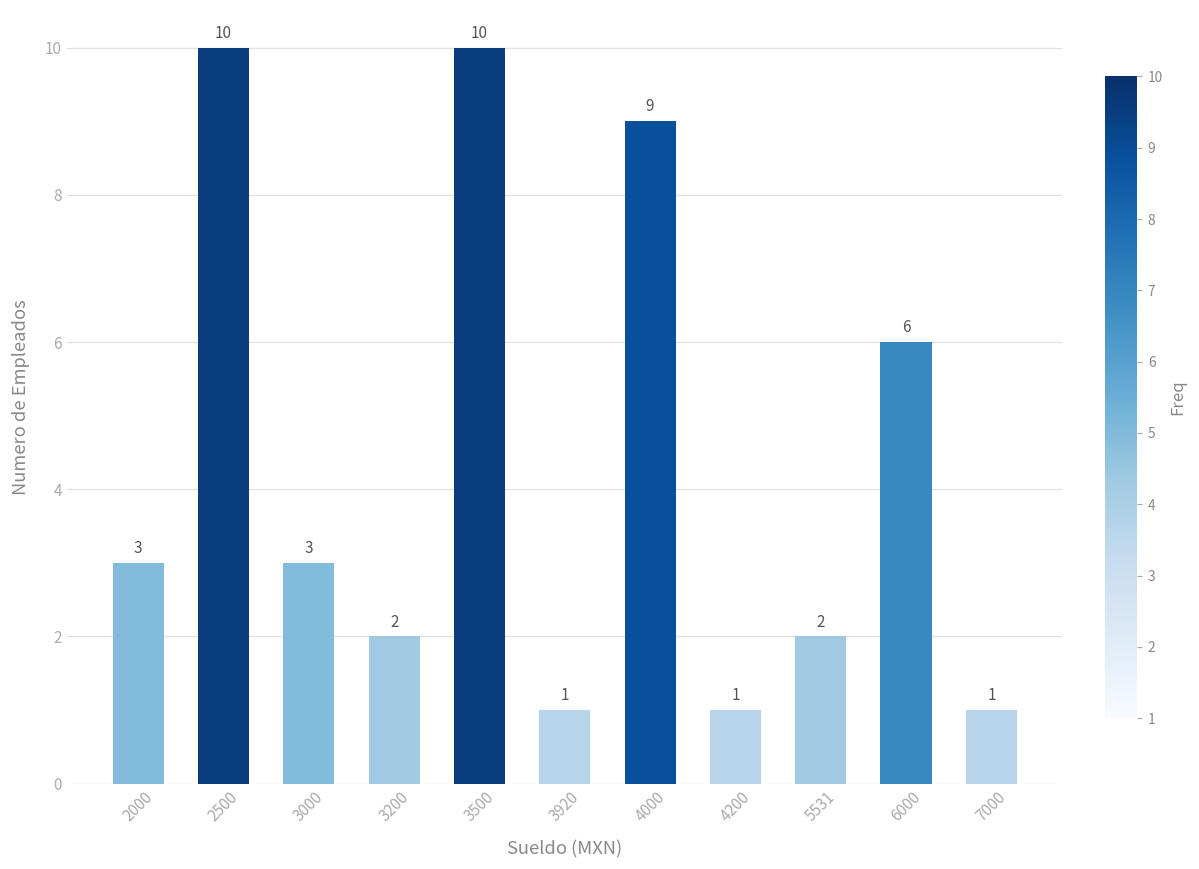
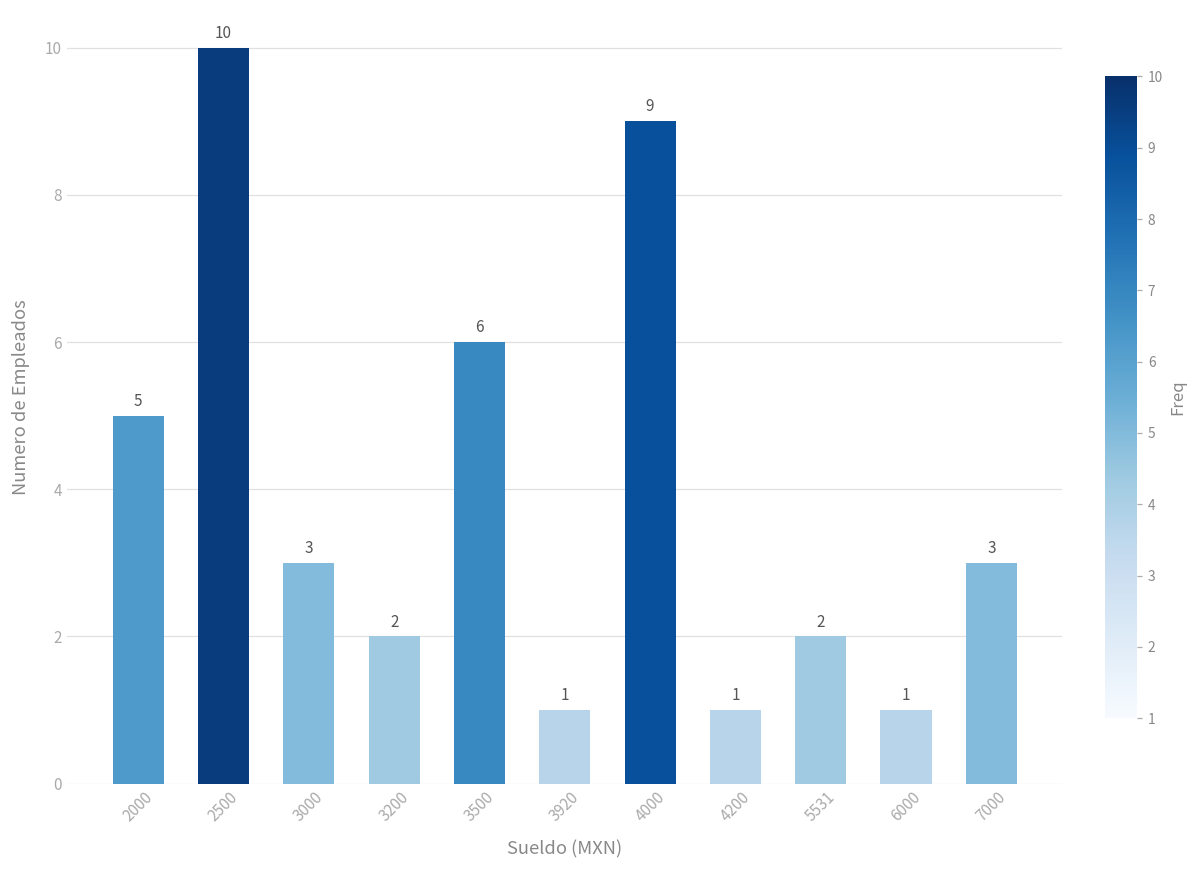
  {
-   "2000": 3,
+   "2000": 5,
    "2500": 10,
    "3000": 3,
    "3200": 2,
-   "3500": 10,
+   "3500": 6,
    "3920": 1,
    "4000": 9,
    "4200": 1,
    "5531": 2,
-   "6000": 6,
-   "7000": 1
+   "6000": 1,
+   "7000": 3
  }
